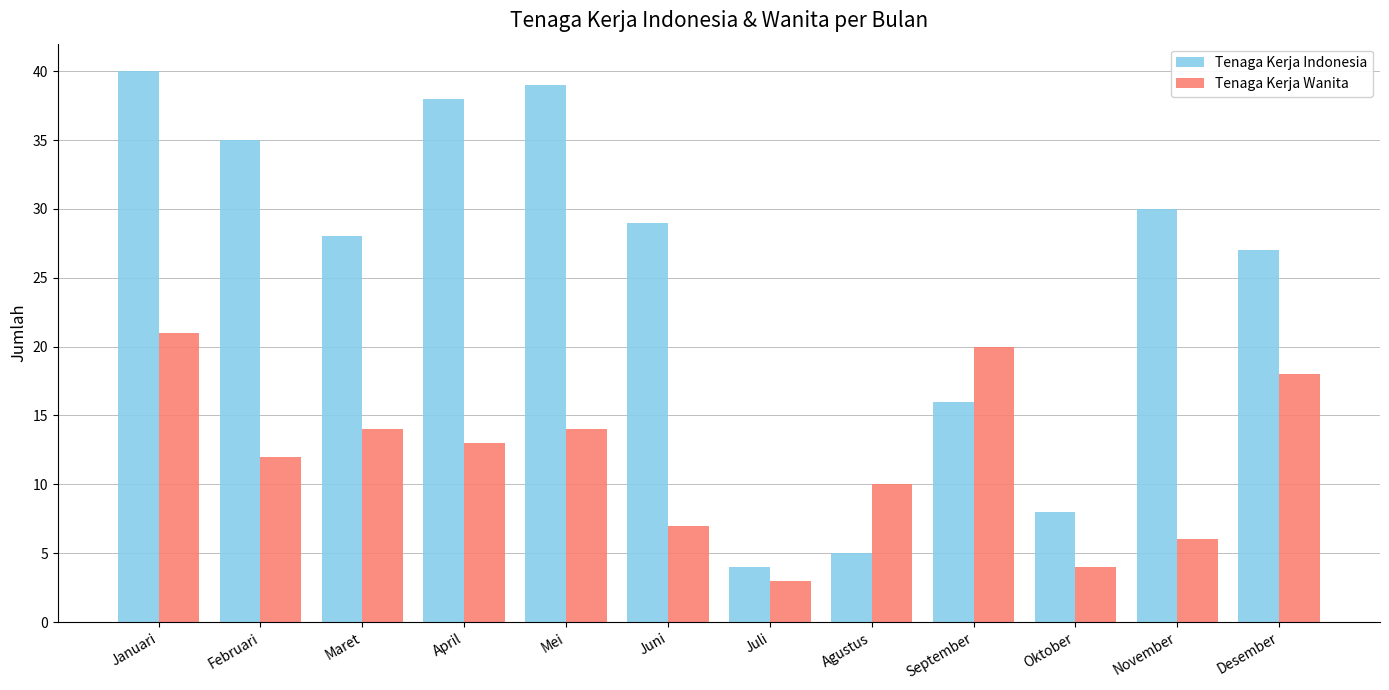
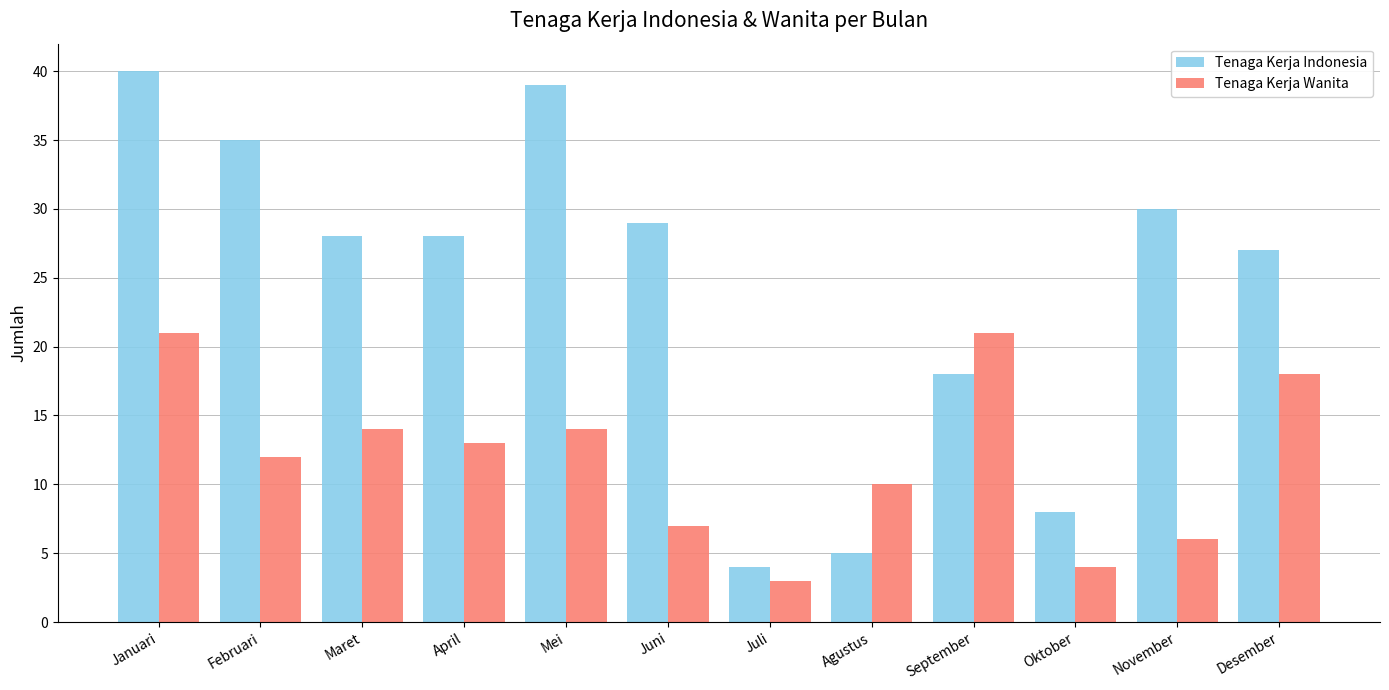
  {
    "Tenaga Kerja Indonesia": {
      "Januari": 40,
      "Februari": 35,
      "Maret": 28,
-     "April": 38,
+     "April": 28,
      "Mei": 39,
      "Juni": 29,
      "Juli": 4,
      "Agustus": 5,
-     "September": 16,
+     "September": 18,
      "Oktober": 8,
      "November": 30,
      "Desember": 27
    },
    "Tenaga Kerja Wanita": {
      "Januari": 21,
      "Februari": 12,
      "Maret": 14,
      "April": 13,
      "Mei": 14,
      "Juni": 7,
      "Juli": 3,
      "Agustus": 10,
-     "September": 20,
+     "September": 21,
      "Oktober": 4,
      "November": 6,
      "Desember": 18
    }
  }
